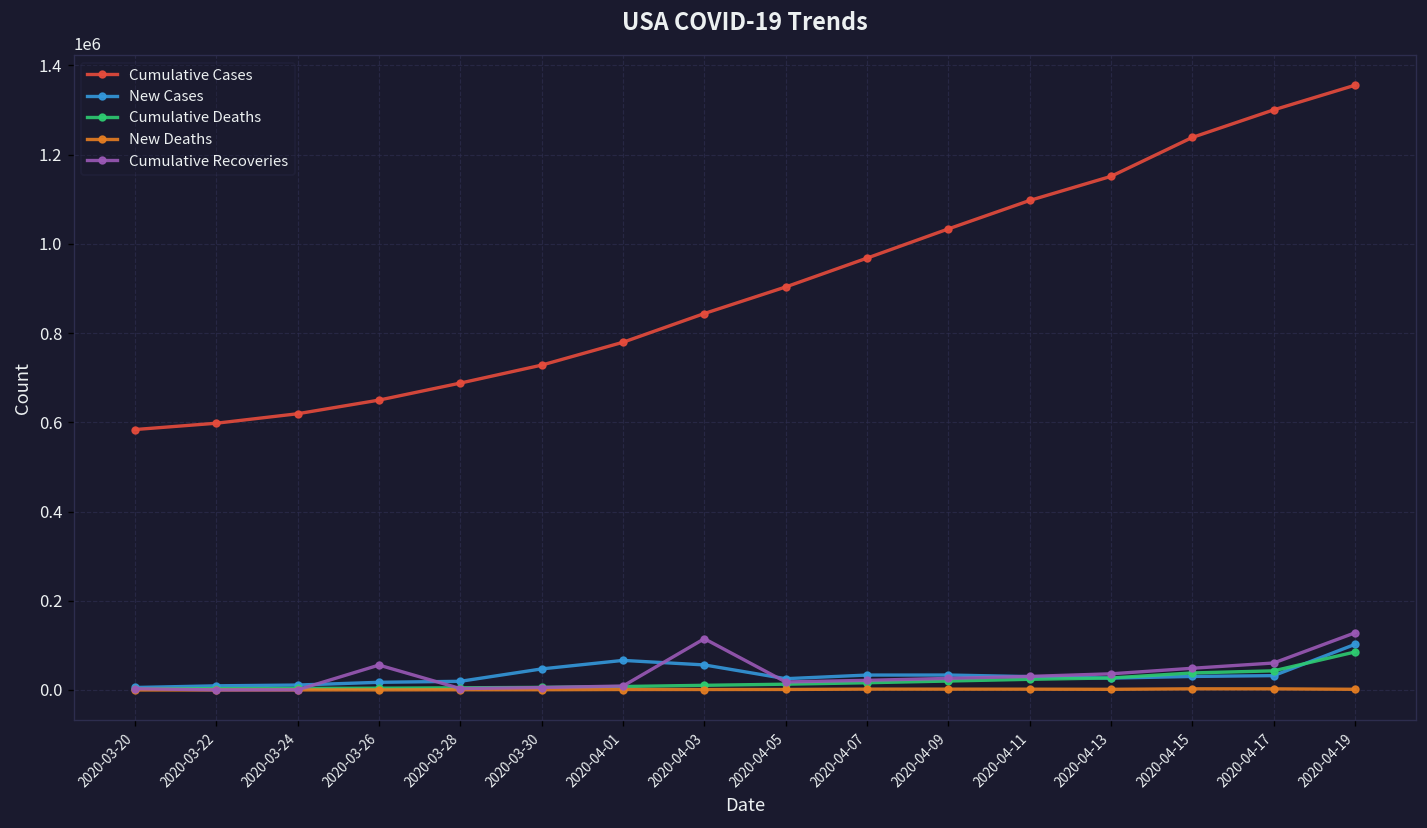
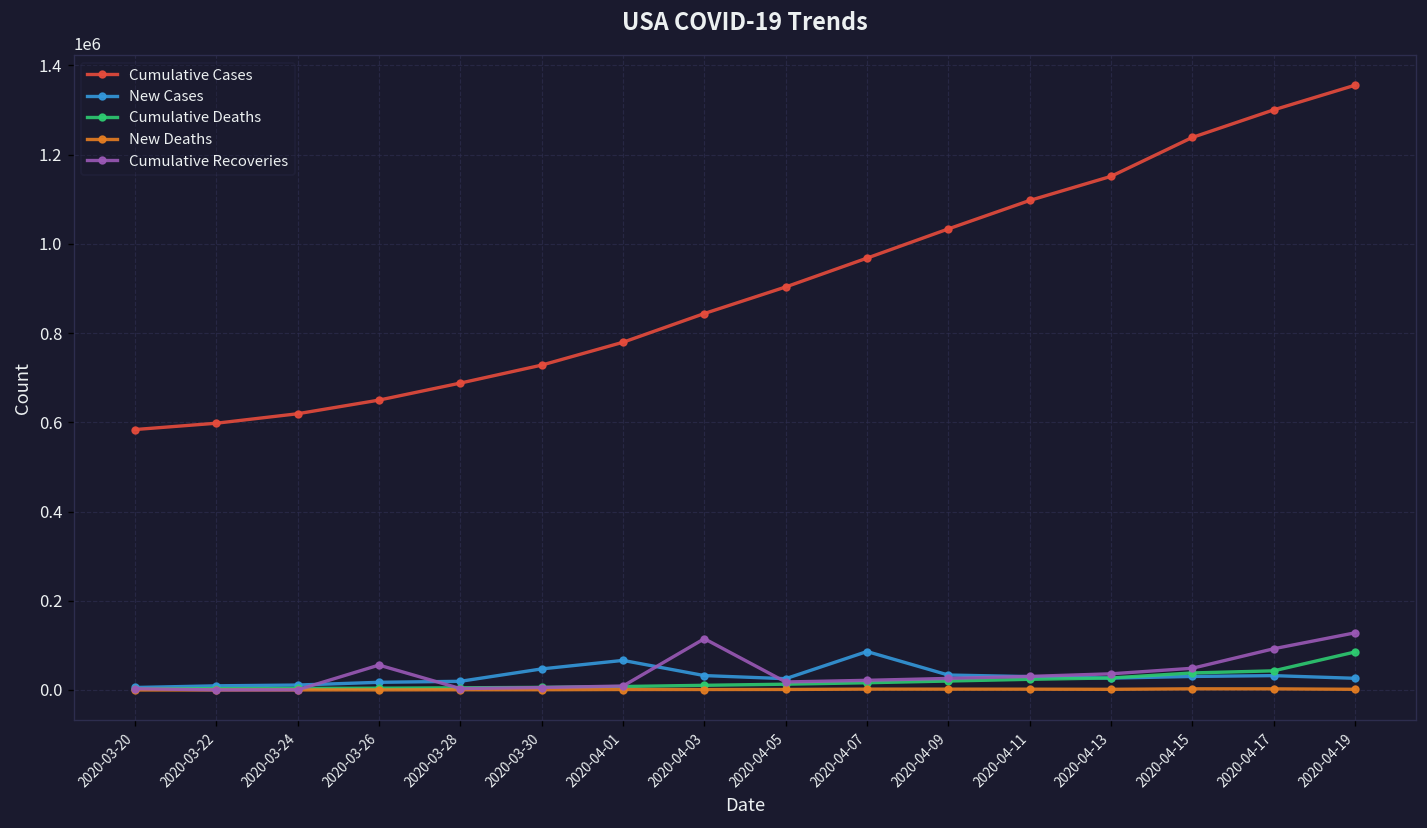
  {
    "New Cases": {
      "2020-03-24": 10000,
      "2020-03-26": 20000,
      "2020-03-28": 20000,
      "2020-03-30": 50000,
      "2020-04-01": 70000,
-     "2020-04-03": 60000,
+     "2020-04-03": 30000,
      "2020-04-05": 30000,
-     "2020-04-07": 30000,
+     "2020-04-07": 90000,
      "2020-04-09": 30000,
      "2020-04-15": 30000,
      "2020-04-17": 30000,
-     "2020-04-19": 100000
+     "2020-04-19": 30000
    },
    "Cumulative Deaths": {
      "2020-04-03": 10000,
      "2020-04-15": 40000,
      "2020-04-17": 40000,
      "2020-04-19": 90000
    },
    "Cumulative Recoveries": {
      "2020-03-26": 60000,
      "2020-04-03": 110000,
      "2020-04-13": 40000,
      "2020-04-15": 50000,
-     "2020-04-17": 60000,
+     "2020-04-17": 90000,
      "2020-04-19": 130000
    }
  }
